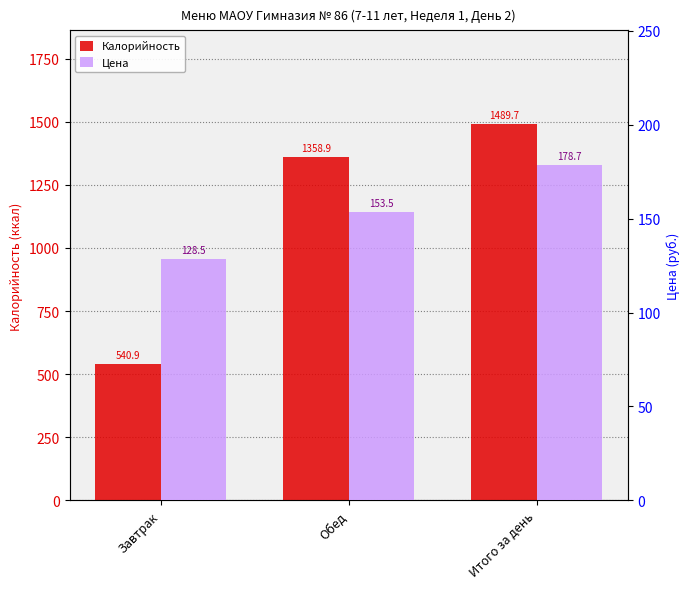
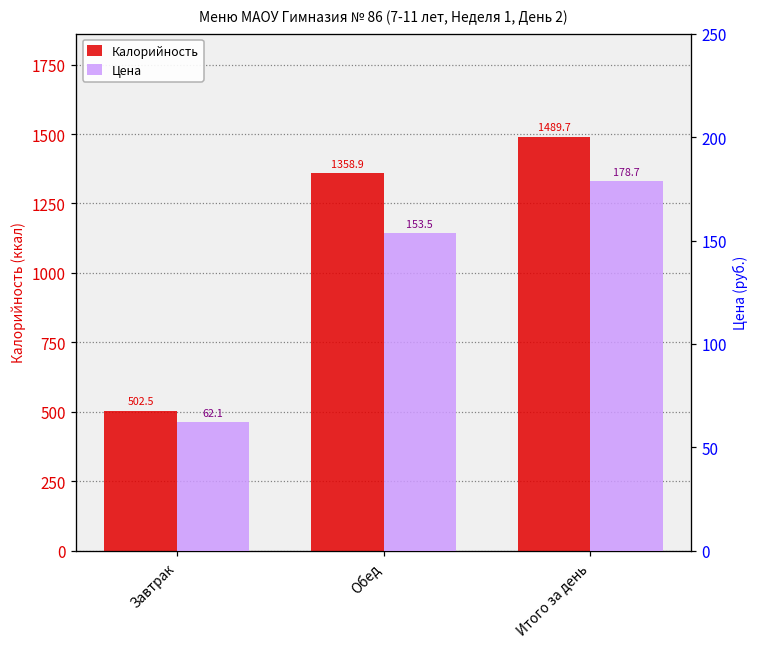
  {
    "Калорийность": {
-     "Завтрак": 540.9,
+     "Завтрак": 502.5,
      "Обед": 1358.9,
      "Итого за день": 1489.7
    },
    "Цена": {
-     "Завтрак": 128.5,
+     "Завтрак": 62.1,
      "Обед": 153.5,
      "Итого за день": 178.7
    }
  }
